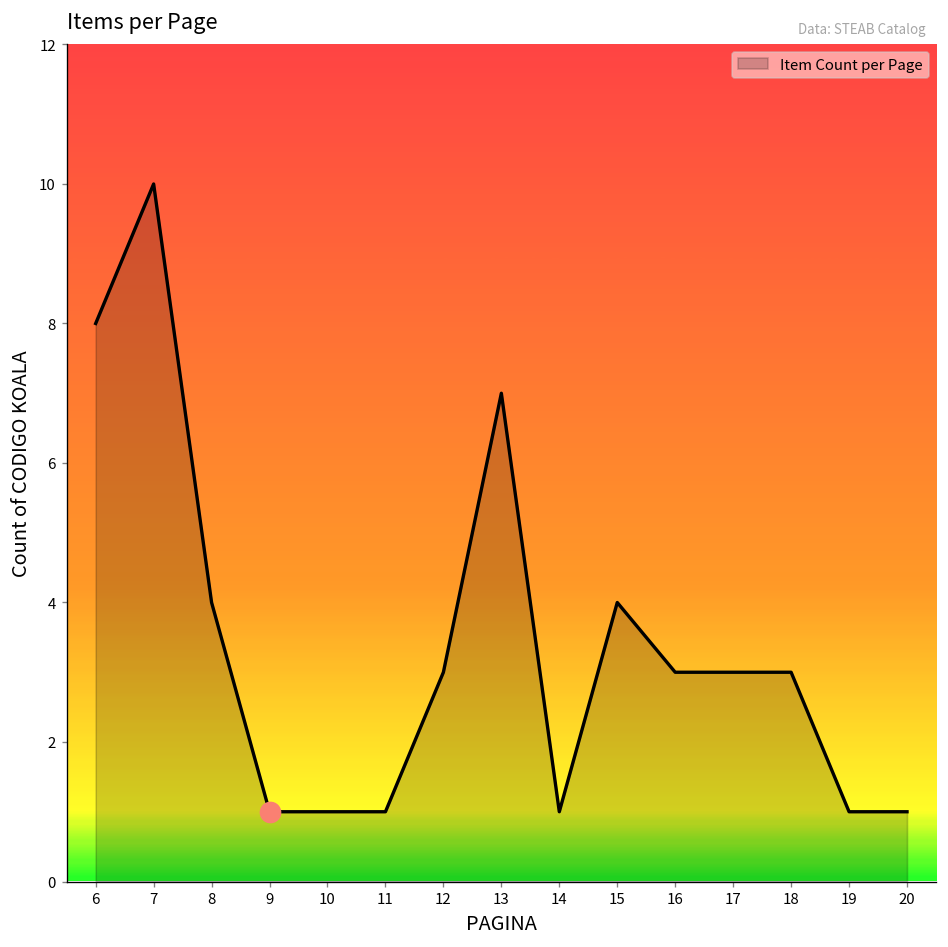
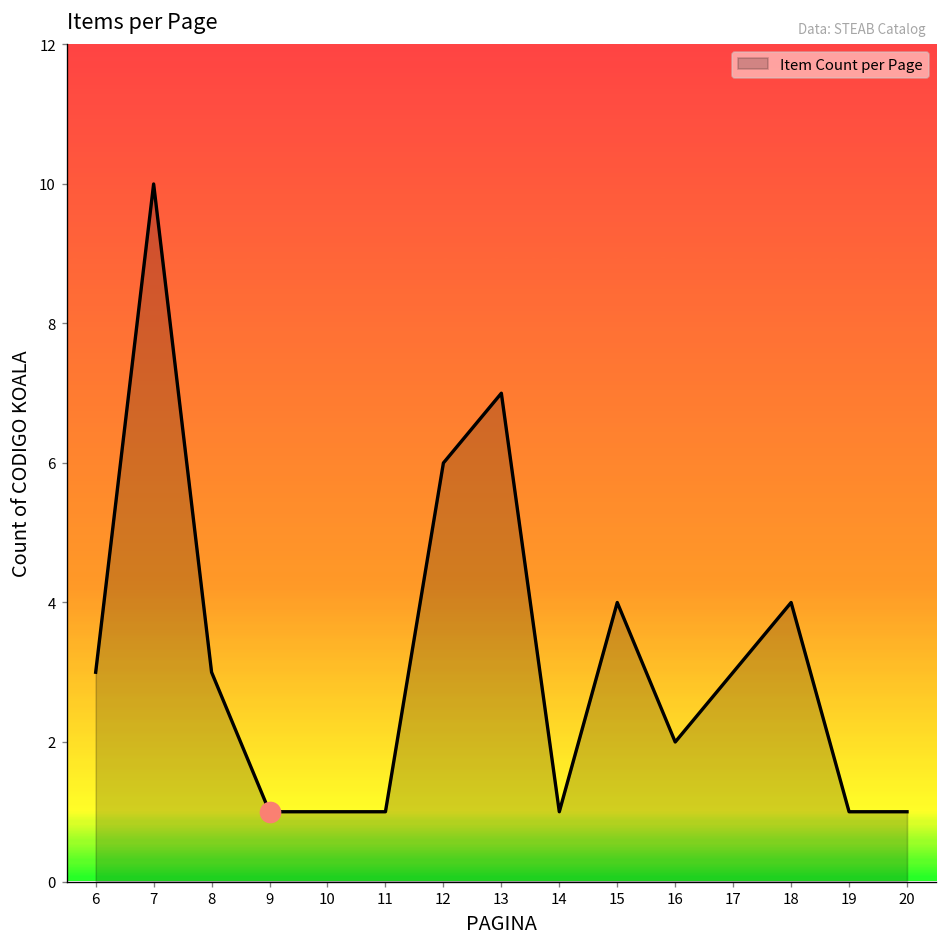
  {
    "Item Count per Page": {
-     "6": 8,
+     "6": 3,
      "7": 10,
-     "8": 4,
+     "8": 3,
      "10": 1,
      "11": 1,
-     "12": 3,
+     "12": 6,
      "13": 7,
      "14": 1,
      "15": 4,
-     "16": 3,
+     "16": 2,
      "17": 3,
-     "18": 3,
+     "18": 4,
      "19": 1,
      "20": 1
    }
  }
